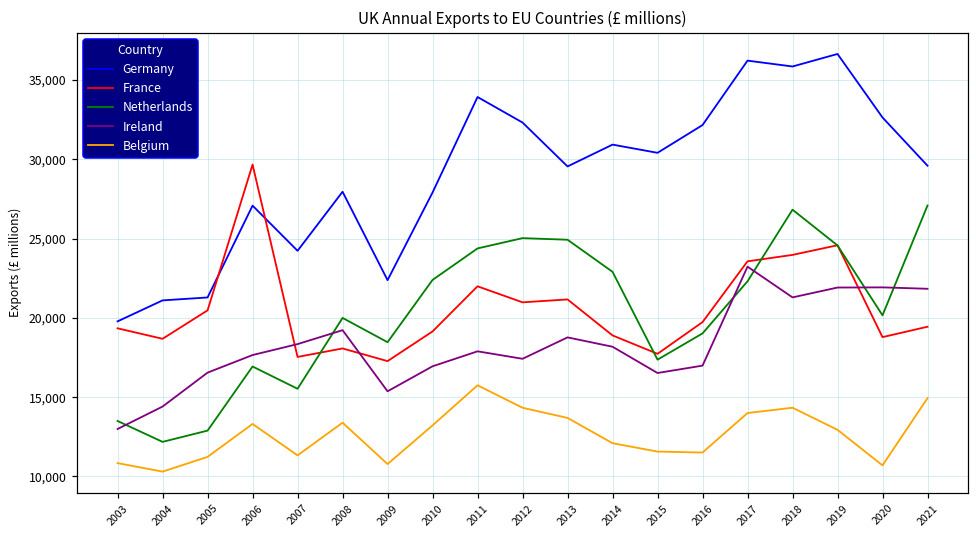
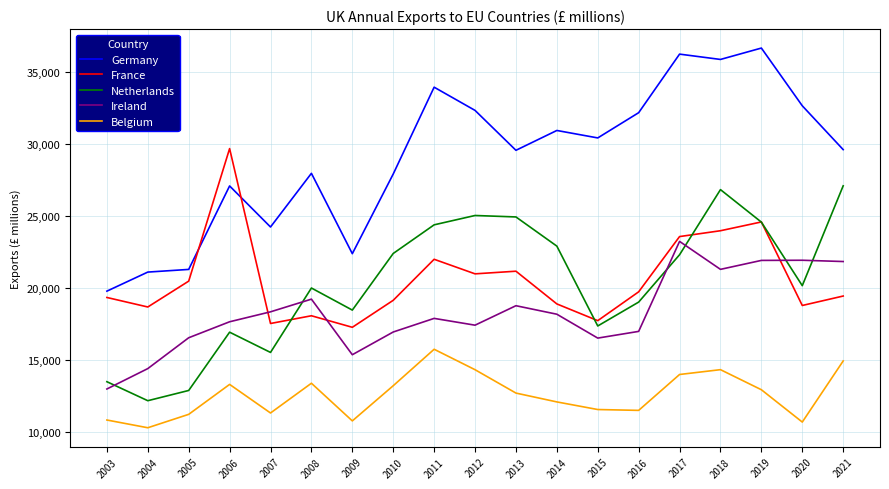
  {
    "Germany": {
      "2003": "19,800",
      "2004": "21,100",
      "2005": "21,300",
      "2006": "27,100",
      "2007": "24,200",
      "2008": "28,000",
      "2009": "22,400",
      "2010": "27,900",
      "2011": "33,900",
      "2012": "32,300",
      "2013": "29,500",
      "2014": "30,900",
      "2015": "30,400",
      "2016": "32,200",
      "2017": "36,200",
      "2018": "35,800",
      "2019": "36,600",
      "2020": "32,600",
      "2021": "29,600"
    },
    "France": {
      "2003": "19,300",
      "2004": "18,700",
      "2005": "20,500",
      "2006": "29,700",
      "2007": "17,500",
      "2008": "18,100",
      "2009": "17,300",
      "2010": "19,100",
      "2011": "22,000",
      "2012": "21,000",
      "2013": "21,200",
      "2014": "18,900",
      "2015": "17,700",
      "2016": "19,700",
      "2017": "23,600",
      "2018": "24,000",
      "2020": "18,800",
      "2021": "19,400"
    },
    "Netherlands": {
      "2003": "13,500",
      "2004": "12,200",
      "2005": "12,900",
      "2006": "16,900",
      "2007": "15,500",
      "2008": "20,000",
      "2009": "18,500",
      "2010": "22,400",
      "2011": "24,400",
      "2012": "25,000",
      "2013": "24,900",
      "2014": "22,900",
      "2015": "17,400",
      "2016": "19,000",
      "2017": "22,300",
      "2018": "26,800",
      "2020": "20,200",
      "2021": "27,100"
    },
    "Ireland": {
      "2003": "13,000",
      "2004": "14,400",
      "2005": "16,500",
      "2006": "17,700",
      "2007": "18,300",
      "2008": "19,200",
      "2009": "15,400",
      "2010": "16,900",
      "2011": "17,900",
      "2012": "17,400",
      "2013": "18,800",
      "2014": "18,200",
      "2015": "16,500",
      "2016": "17,000",
      "2017": "23,200",
      "2018": "21,300",
      "2019": "21,900",
      "2020": "21,900",
      "2021": "21,800"
    },
    "Belgium": {
      "2003": "10,800",
      "2004": "10,300",
      "2005": "11,200",
      "2006": "13,300",
      "2007": "11,300",
      "2008": "13,400",
      "2009": "10,800",
      "2010": "13,200",
      "2011": "15,800",
      "2012": "14,300",
-     "2013": "13,700",
+     "2013": "12,700",
      "2014": "12,100",
      "2015": "11,600",
      "2016": "11,500",
      "2017": "14,000",
      "2018": "14,300",
      "2019": "12,900",
      "2020": "10,700",
      "2021": "14,900"
    }
  }
